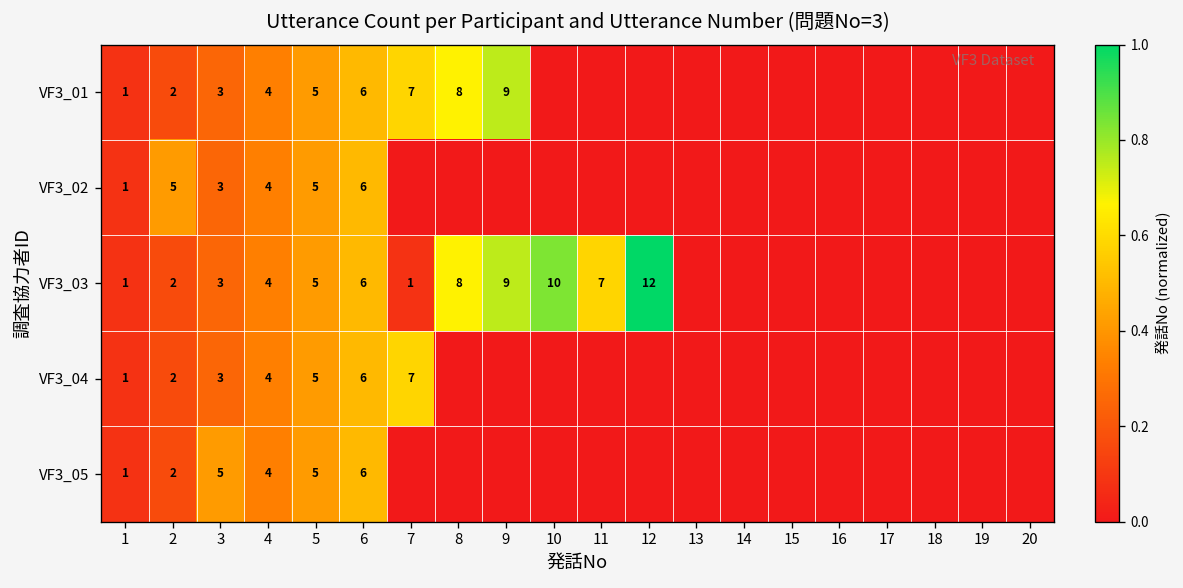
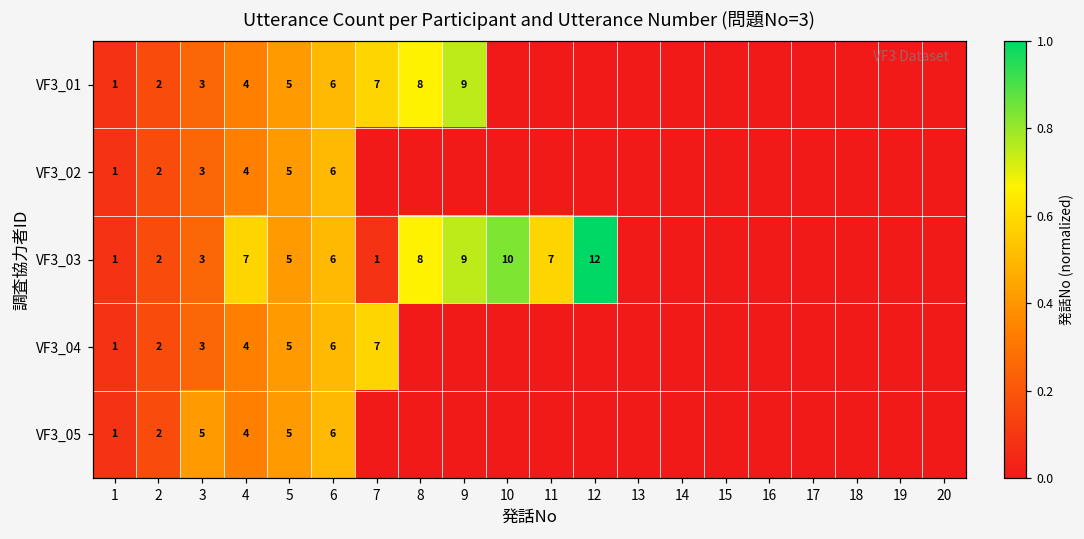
  {
    "VF3_01": {
      "1": 1,
      "2": 2,
      "3": 3,
      "4": 4,
      "5": 5,
      "6": 6,
      "7": 7,
      "8": 8,
      "9": 9
    },
    "VF3_02": {
      "1": 1,
-     "2": 5,
+     "2": 2,
      "3": 3,
      "4": 4,
      "5": 5,
      "6": 6
    },
    "VF3_03": {
      "1": 1,
      "2": 2,
      "3": 3,
-     "4": 4,
+     "4": 7,
      "5": 5,
      "6": 6,
      "7": 1,
      "8": 8,
      "9": 9,
      "10": 10,
      "11": 7,
      "12": 12
    },
    "VF3_04": {
      "1": 1,
      "2": 2,
      "3": 3,
      "4": 4,
      "5": 5,
      "6": 6,
      "7": 7
    },
    "VF3_05": {
      "1": 1,
      "2": 2,
      "3": 5,
      "4": 4,
      "5": 5,
      "6": 6
    }
  }
